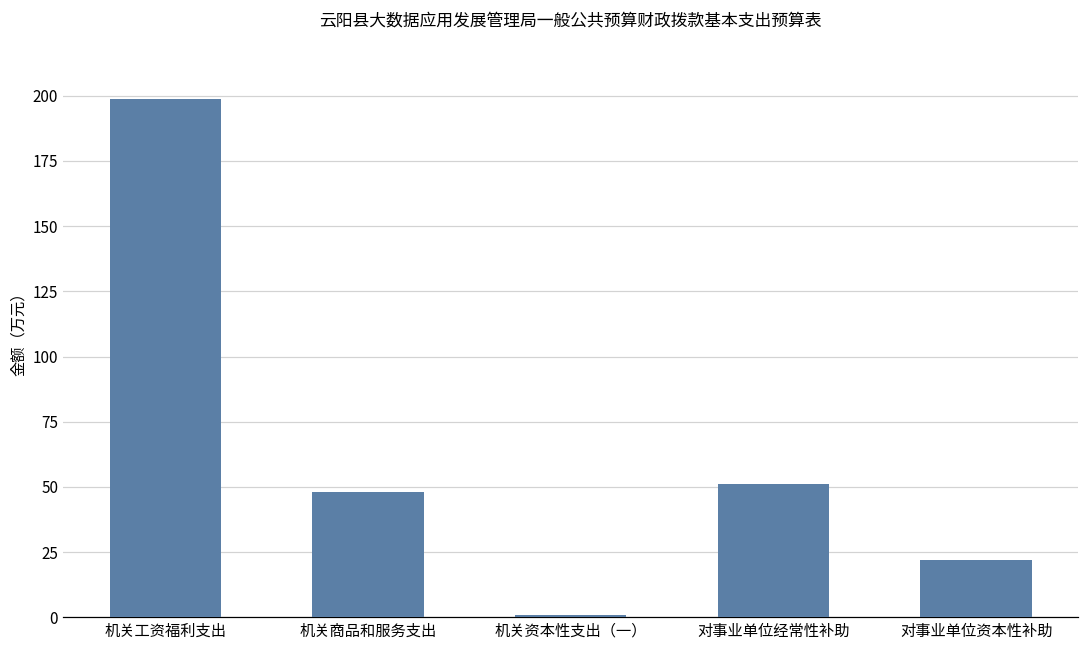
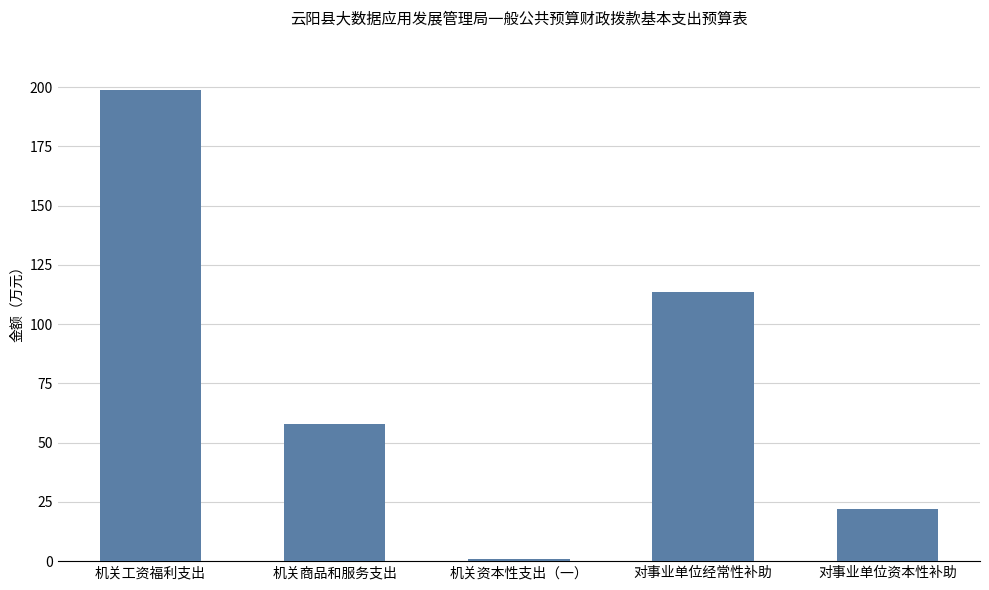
  {
    "机关工资福利支出": 199,
-   "机关商品和服务支出": 48,
-   "对事业单位经常性补助": 51,
+   "机关商品和服务支出": 58,
+   "对事业单位经常性补助": 114,
    "对事业单位资本性补助": 22
  }
